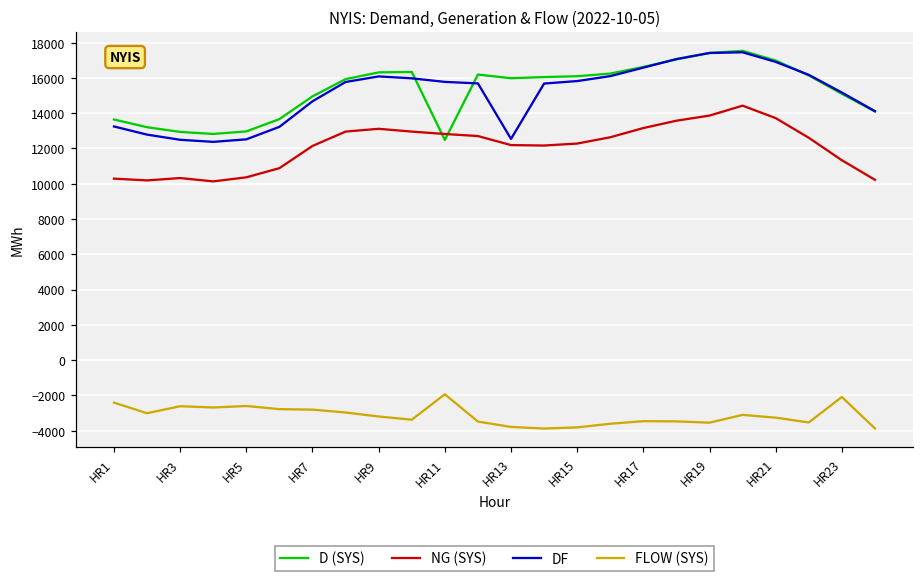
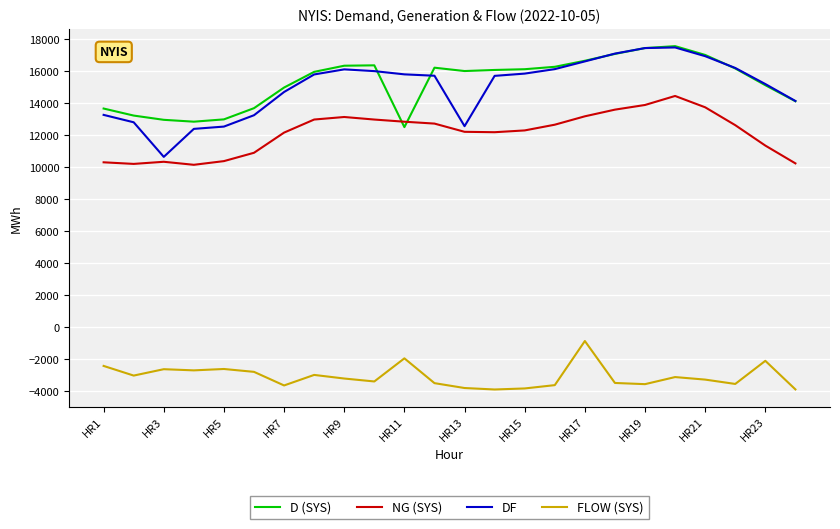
  {
    "D (SYS)": {
      "HR1": 13600,
      "HR3": 12900,
      "HR5": 13000,
      "HR7": 15000,
      "HR9": 16300,
      "HR11": 12500,
      "HR13": 16000,
      "HR15": 16100
    },
    "NG (SYS)": {
      "HR1": 10300,
      "HR3": 10300,
      "HR5": 10400,
      "HR7": 12100,
      "HR9": 13100,
      "HR11": 12800,
      "HR13": 12200,
      "HR15": 12300,
      "HR17": 13200,
      "HR19": 13900,
      "HR21": 13700,
      "HR23": 11300
    },
    "DF": {
      "HR1": 13200,
-     "HR3": 12500,
+     "HR3": 10600,
      "HR5": 12500,
      "HR7": 14700,
      "HR9": 16100,
      "HR11": 15800,
      "HR13": 12500,
      "HR15": 15800
    },
    "FLOW (SYS)": {
      "HR1": -2400,
      "HR3": -2600,
      "HR5": -2600,
-     "HR7": -2800,
+     "HR7": -3600,
      "HR9": -3200,
      "HR11": -1900,
      "HR13": -3800,
      "HR15": -3800,
-     "HR17": -3500,
+     "HR17": -900,
      "HR19": -3600,
      "HR21": -3300,
      "HR23": -2100
    }
  }
